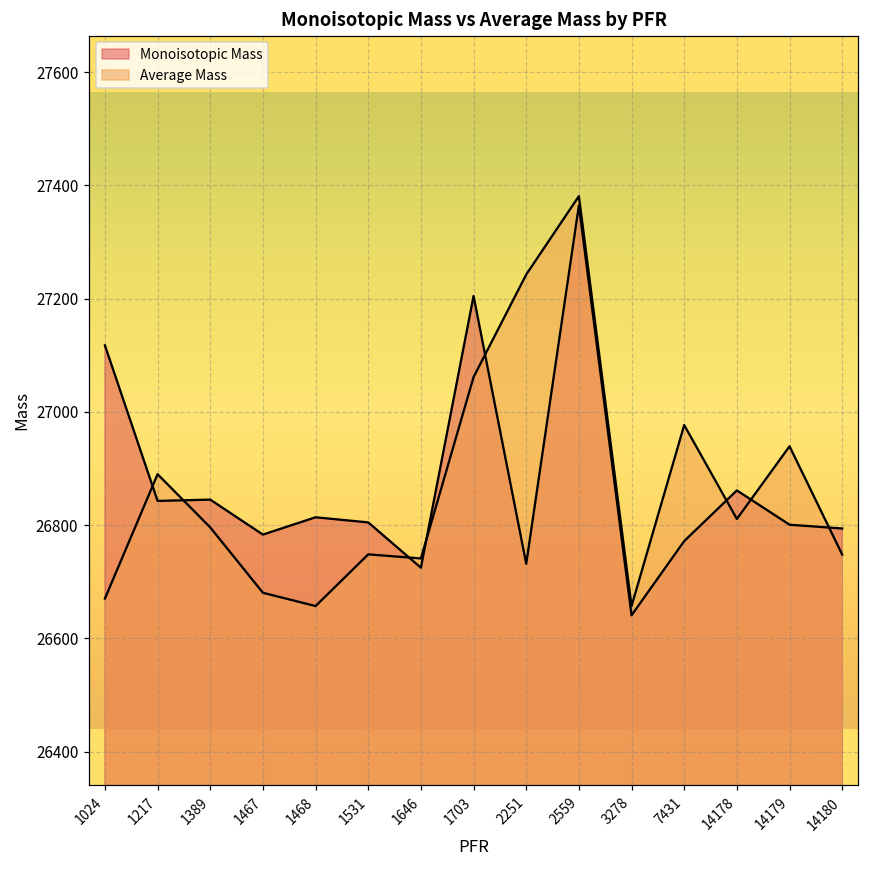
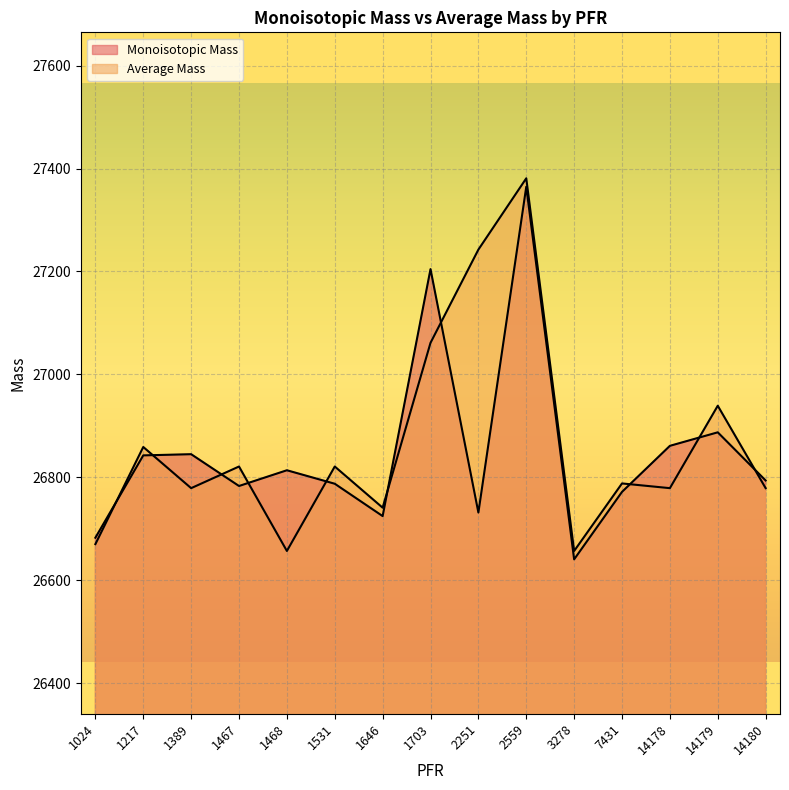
  {
    "Monoisotopic Mass": {
-     "1024": 27120,
+     "1024": 26680,
      "1217": 26840,
      "1389": 26850,
      "1467": 26780,
      "1468": 26810,
-     "1531": 26800,
+     "1531": 26790,
      "1646": 26720,
      "1703": 27200,
      "2251": 26730,
      "2559": 27360,
      "3278": 26640,
      "7431": 26770,
      "14178": 26860,
-     "14179": 26800,
+     "14179": 26890,
      "14180": 26790
    },
    "Average Mass": {
      "1024": 26670,
-     "1217": 26890,
-     "1389": 26800,
-     "1467": 26680,
+     "1217": 26860,
+     "1389": 26780,
+     "1467": 26820,
      "1468": 26660,
-     "1531": 26750,
+     "1531": 26820,
      "1646": 26740,
      "1703": 27060,
      "2251": 27240,
      "2559": 27380,
      "3278": 26660,
-     "7431": 26980,
-     "14178": 26810,
+     "7431": 26790,
+     "14178": 26780,
      "14179": 26940,
-     "14180": 26750
+     "14180": 26780
    }
  }
